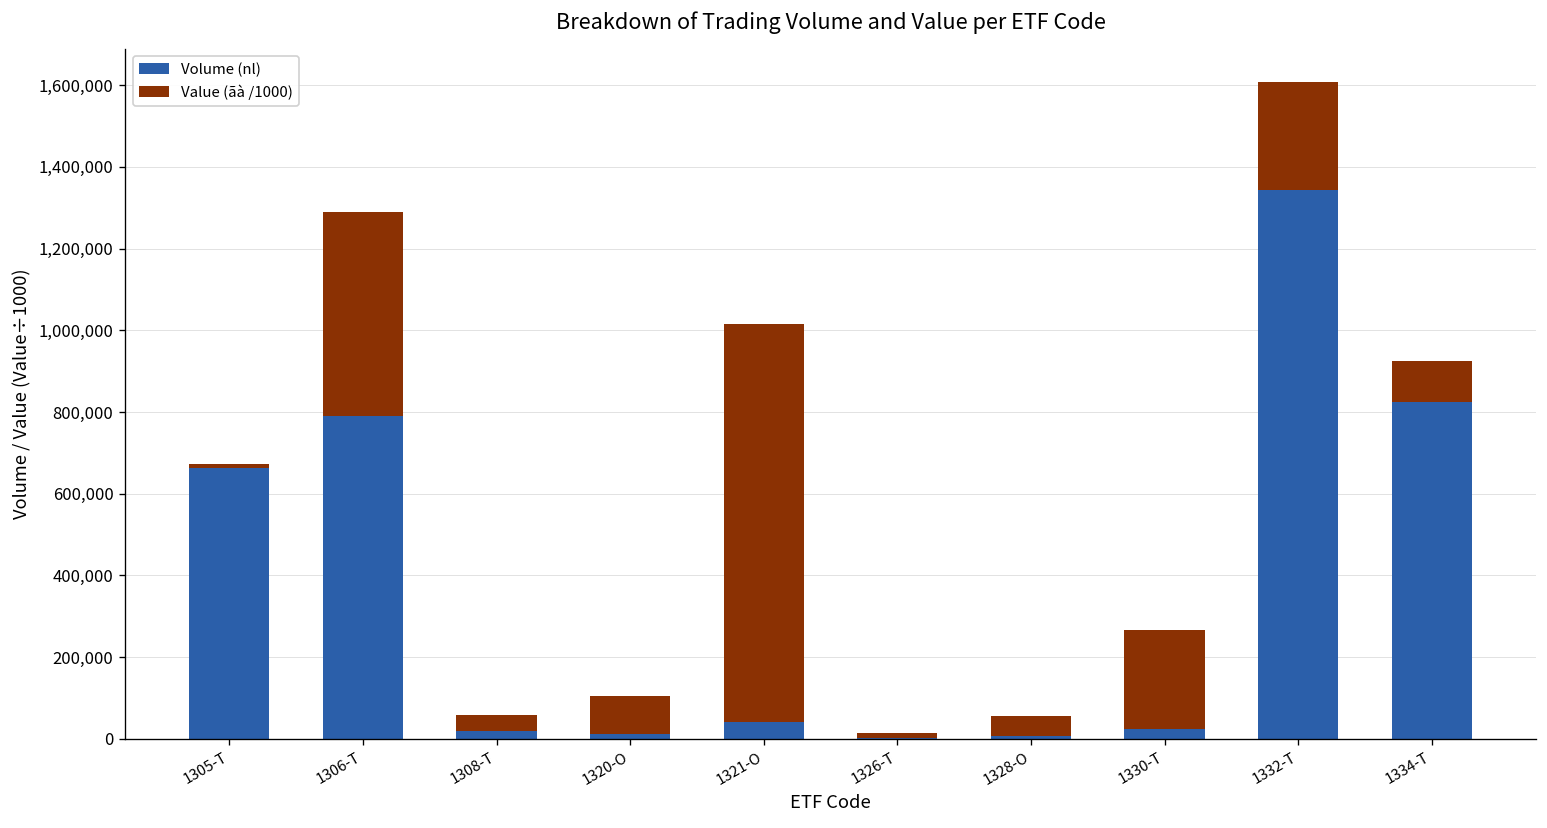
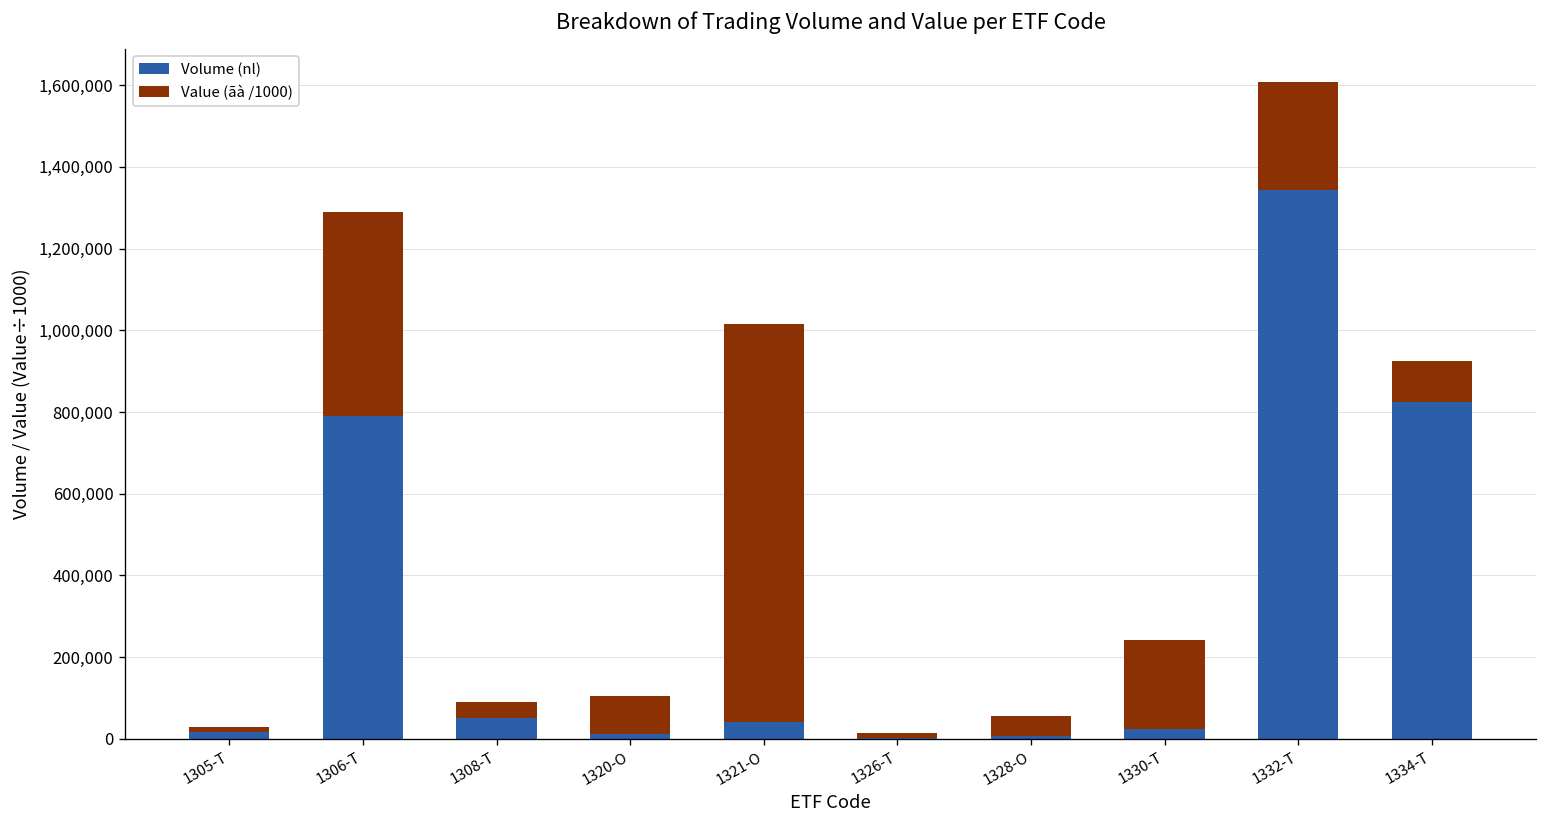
  {
    "Volume (nl)": {
-     "1305-T": "660,000",
+     "1305-T": "20,000",
      "1306-T": "790,000",
-     "1308-T": "20,000",
+     "1308-T": "50,000",
      "1320-O": "10,000",
      "1321-O": "40,000",
      "1330-T": "20,000",
      "1332-T": "1,340,000",
      "1334-T": "830,000"
    },
    "Value (ãà /1000)": {
      "1305-T": "10,000",
      "1306-T": "500,000",
      "1308-T": "40,000",
      "1320-O": "90,000",
      "1321-O": "970,000",
      "1326-T": "10,000",
      "1328-O": "50,000",
-     "1330-T": "240,000",
+     "1330-T": "220,000",
      "1332-T": "270,000",
      "1334-T": "100,000"
    }
  }
